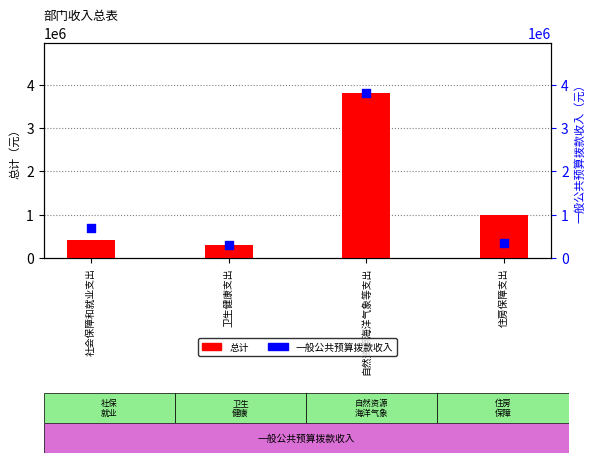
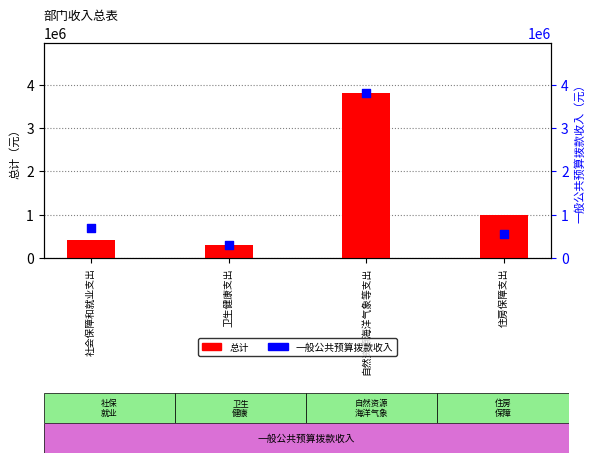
  {
    "总计": {
      "社会保障和就业支出": 400000,
      "卫生健康支出": 300000,
      "自然资源海洋气象等支出": 3800000,
      "住房保障支出": 1000000
    },
    "一般公共预算拨款收入": {
-     "住房保障支出": 400000
+     "住房保障支出": 600000
    }
  }
